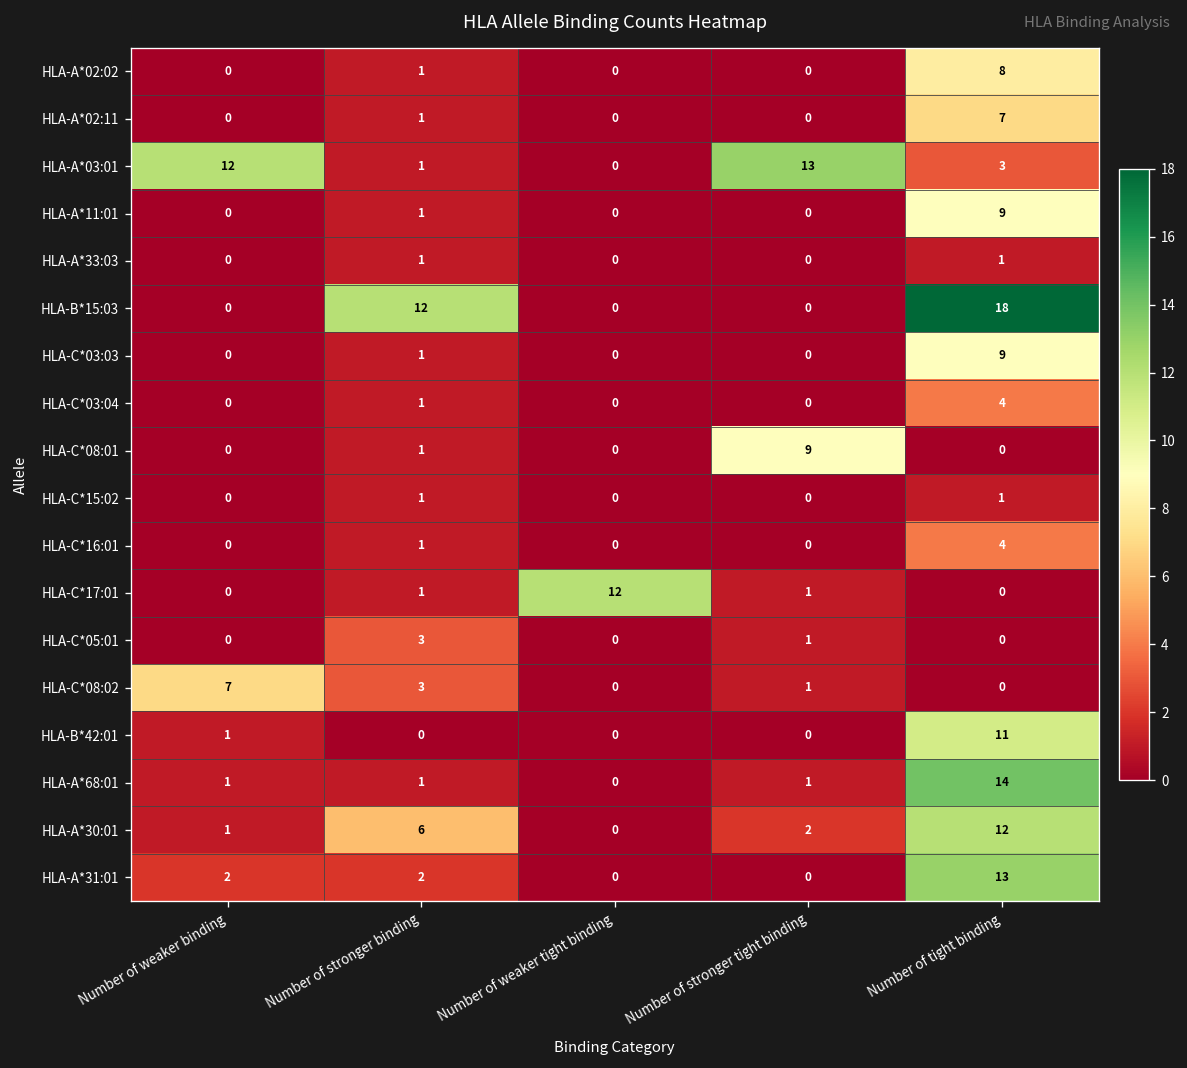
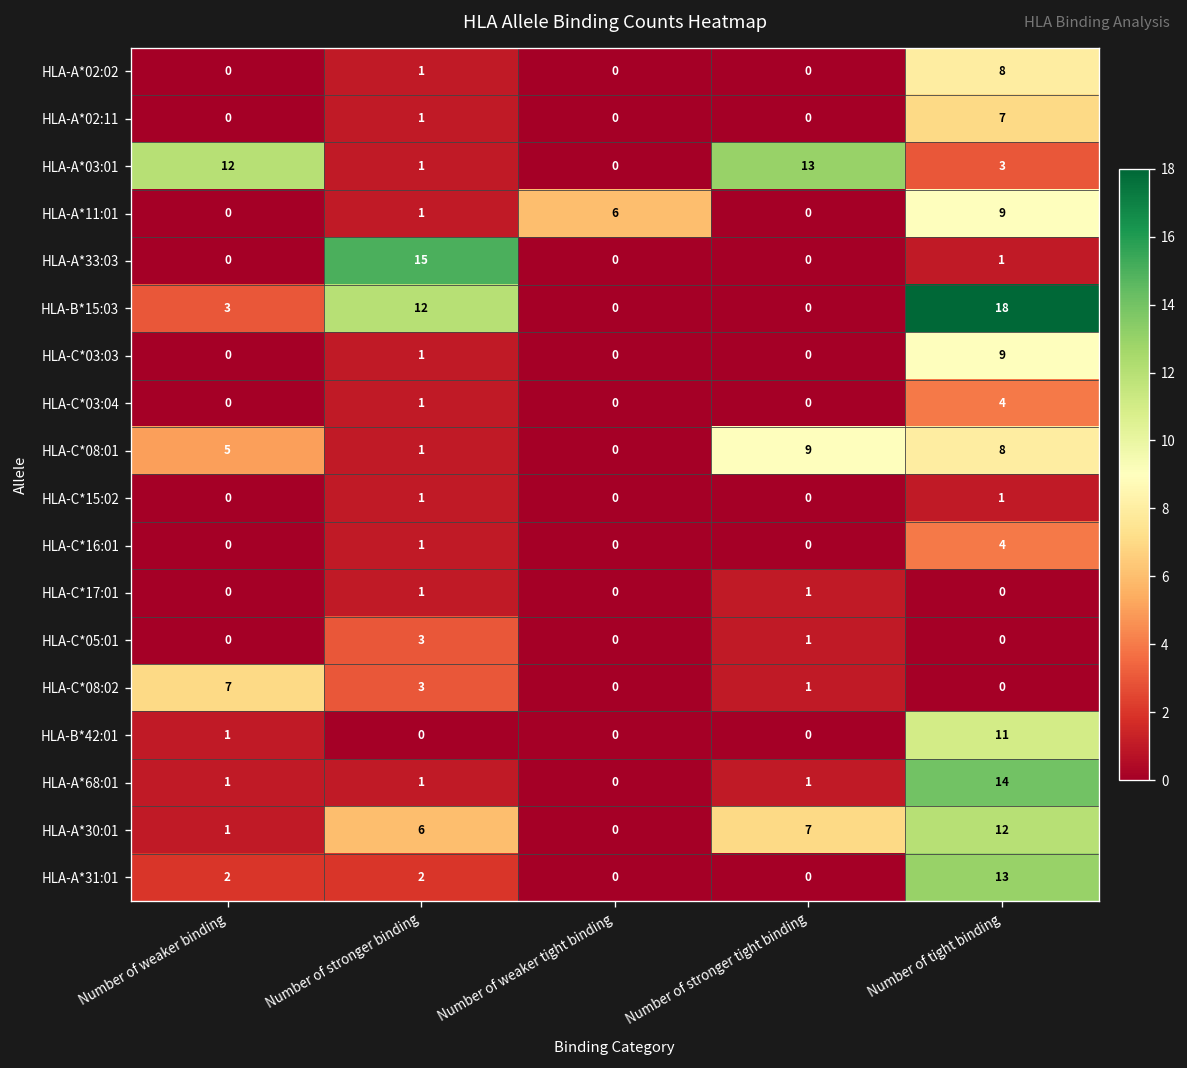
  {
    "HLA-A*02:02": {
      "Number of weaker binding": 0,
      "Number of stronger binding": 1,
      "Number of weaker tight binding": 0,
      "Number of stronger tight binding": 0,
      "Number of tight binding": 8
    },
    "HLA-A*02:11": {
      "Number of weaker binding": 0,
      "Number of stronger binding": 1,
      "Number of weaker tight binding": 0,
      "Number of stronger tight binding": 0,
      "Number of tight binding": 7
    },
    "HLA-A*03:01": {
      "Number of weaker binding": 12,
      "Number of stronger binding": 1,
      "Number of weaker tight binding": 0,
      "Number of stronger tight binding": 13,
      "Number of tight binding": 3
    },
    "HLA-A*11:01": {
      "Number of weaker binding": 0,
      "Number of stronger binding": 1,
-     "Number of weaker tight binding": 0,
+     "Number of weaker tight binding": 6,
      "Number of stronger tight binding": 0,
      "Number of tight binding": 9
    },
    "HLA-A*33:03": {
      "Number of weaker binding": 0,
-     "Number of stronger binding": 1,
+     "Number of stronger binding": 15,
      "Number of weaker tight binding": 0,
      "Number of stronger tight binding": 0,
      "Number of tight binding": 1
    },
    "HLA-B*15:03": {
-     "Number of weaker binding": 0,
+     "Number of weaker binding": 3,
      "Number of stronger binding": 12,
      "Number of weaker tight binding": 0,
      "Number of stronger tight binding": 0,
      "Number of tight binding": 18
    },
    "HLA-C*03:03": {
      "Number of weaker binding": 0,
      "Number of stronger binding": 1,
      "Number of weaker tight binding": 0,
      "Number of stronger tight binding": 0,
      "Number of tight binding": 9
    },
    "HLA-C*03:04": {
      "Number of weaker binding": 0,
      "Number of stronger binding": 1,
      "Number of weaker tight binding": 0,
      "Number of stronger tight binding": 0,
      "Number of tight binding": 4
    },
    "HLA-C*08:01": {
-     "Number of weaker binding": 0,
+     "Number of weaker binding": 5,
      "Number of stronger binding": 1,
      "Number of weaker tight binding": 0,
      "Number of stronger tight binding": 9,
-     "Number of tight binding": 0
+     "Number of tight binding": 8
    },
    "HLA-C*15:02": {
      "Number of weaker binding": 0,
      "Number of stronger binding": 1,
      "Number of weaker tight binding": 0,
      "Number of stronger tight binding": 0,
      "Number of tight binding": 1
    },
    "HLA-C*16:01": {
      "Number of weaker binding": 0,
      "Number of stronger binding": 1,
      "Number of weaker tight binding": 0,
      "Number of stronger tight binding": 0,
      "Number of tight binding": 4
    },
    "HLA-C*17:01": {
      "Number of weaker binding": 0,
      "Number of stronger binding": 1,
-     "Number of weaker tight binding": 12,
+     "Number of weaker tight binding": 0,
      "Number of stronger tight binding": 1,
      "Number of tight binding": 0
    },
    "HLA-C*05:01": {
      "Number of weaker binding": 0,
      "Number of stronger binding": 3,
      "Number of weaker tight binding": 0,
      "Number of stronger tight binding": 1,
      "Number of tight binding": 0
    },
    "HLA-C*08:02": {
      "Number of weaker binding": 7,
      "Number of stronger binding": 3,
      "Number of weaker tight binding": 0,
      "Number of stronger tight binding": 1,
      "Number of tight binding": 0
    },
    "HLA-B*42:01": {
      "Number of weaker binding": 1,
      "Number of stronger binding": 0,
      "Number of weaker tight binding": 0,
      "Number of stronger tight binding": 0,
      "Number of tight binding": 11
    },
    "HLA-A*68:01": {
      "Number of weaker binding": 1,
      "Number of stronger binding": 1,
      "Number of weaker tight binding": 0,
      "Number of stronger tight binding": 1,
      "Number of tight binding": 14
    },
    "HLA-A*30:01": {
      "Number of weaker binding": 1,
      "Number of stronger binding": 6,
      "Number of weaker tight binding": 0,
-     "Number of stronger tight binding": 2,
+     "Number of stronger tight binding": 7,
      "Number of tight binding": 12
    },
    "HLA-A*31:01": {
      "Number of weaker binding": 2,
      "Number of stronger binding": 2,
      "Number of weaker tight binding": 0,
      "Number of stronger tight binding": 0,
      "Number of tight binding": 13
    }
  }
